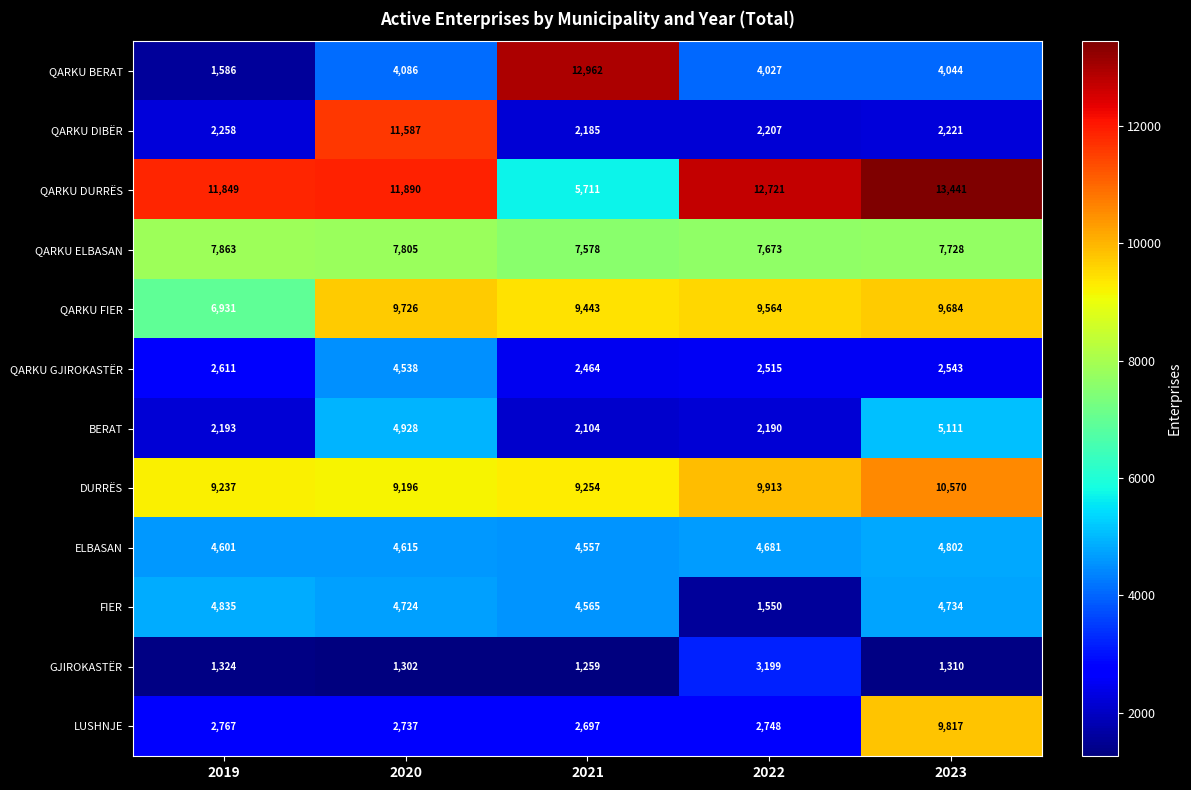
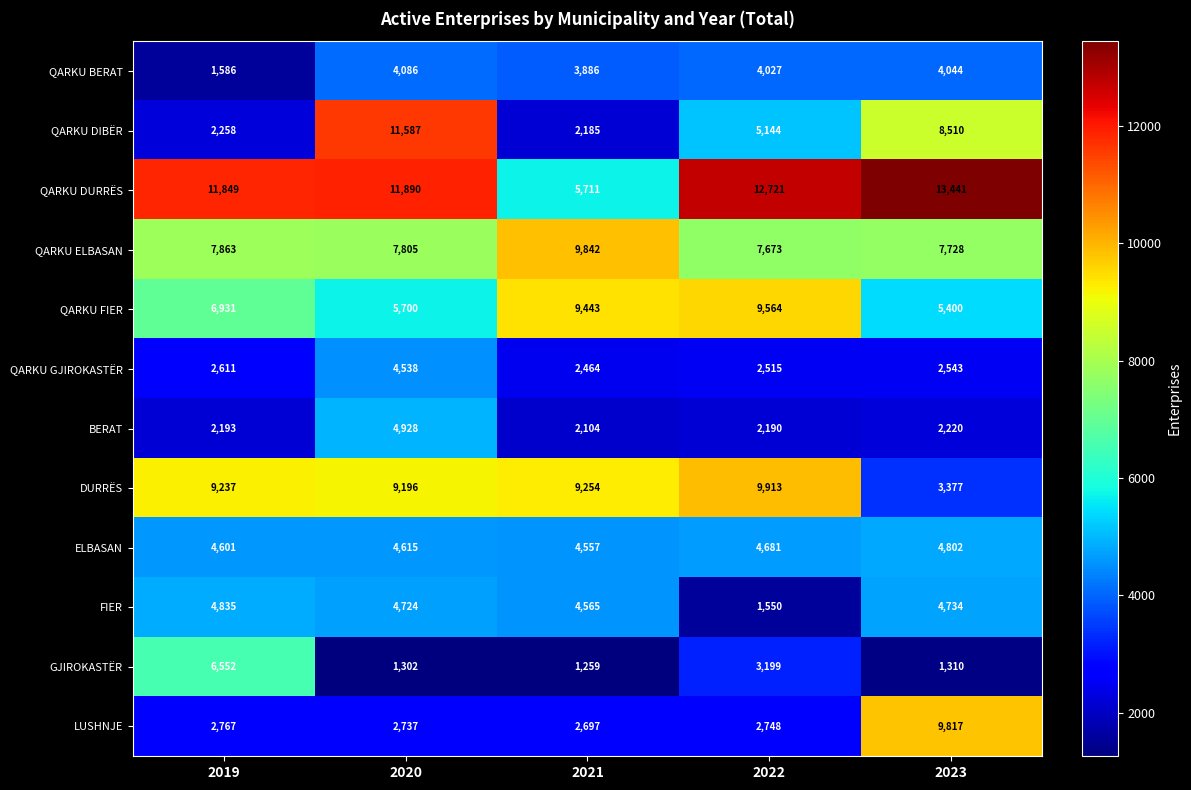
  {
    "QARKU BERAT": {
      "2019": "1,586",
      "2020": "4,086",
-     "2021": "12,962",
+     "2021": "3,886",
      "2022": "4,027",
      "2023": "4,044"
    },
    "QARKU DIBËR": {
      "2019": "2,258",
      "2020": "11,587",
      "2021": "2,185",
-     "2022": "2,207",
-     "2023": "2,221"
+     "2022": "5,144",
+     "2023": "8,510"
    },
    "QARKU DURRËS": {
      "2019": "11,849",
      "2020": "11,890",
      "2021": "5,711",
      "2022": "12,721",
      "2023": "13,441"
    },
    "QARKU ELBASAN": {
      "2019": "7,863",
      "2020": "7,805",
-     "2021": "7,578",
+     "2021": "9,842",
      "2022": "7,673",
      "2023": "7,728"
    },
    "QARKU FIER": {
      "2019": "6,931",
-     "2020": "9,726",
+     "2020": "5,700",
      "2021": "9,443",
      "2022": "9,564",
-     "2023": "9,684"
+     "2023": "5,400"
    },
    "QARKU GJIROKASTËR": {
      "2019": "2,611",
      "2020": "4,538",
      "2021": "2,464",
      "2022": "2,515",
      "2023": "2,543"
    },
    "BERAT": {
      "2019": "2,193",
      "2020": "4,928",
      "2021": "2,104",
      "2022": "2,190",
-     "2023": "5,111"
+     "2023": "2,220"
    },
    "DURRËS": {
      "2019": "9,237",
      "2020": "9,196",
      "2021": "9,254",
      "2022": "9,913",
-     "2023": "10,570"
+     "2023": "3,377"
    },
    "ELBASAN": {
      "2019": "4,601",
      "2020": "4,615",
      "2021": "4,557",
      "2022": "4,681",
      "2023": "4,802"
    },
    "FIER": {
      "2019": "4,835",
      "2020": "4,724",
      "2021": "4,565",
      "2022": "1,550",
      "2023": "4,734"
    },
    "GJIROKASTËR": {
-     "2019": "1,324",
+     "2019": "6,552",
      "2020": "1,302",
      "2021": "1,259",
      "2022": "3,199",
      "2023": "1,310"
    },
    "LUSHNJE": {
      "2019": "2,767",
      "2020": "2,737",
      "2021": "2,697",
      "2022": "2,748",
      "2023": "9,817"
    }
  }
